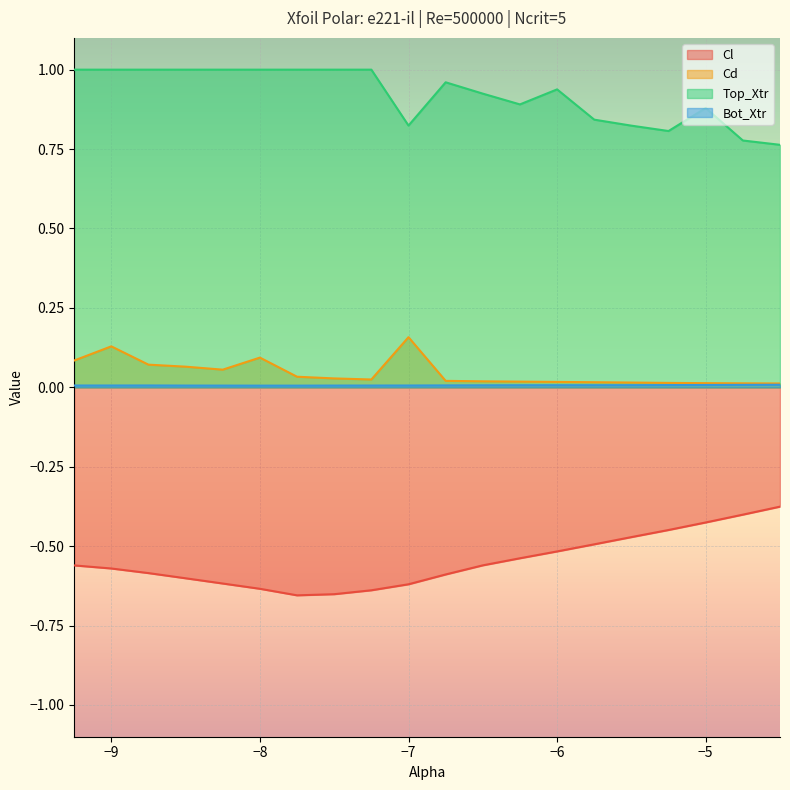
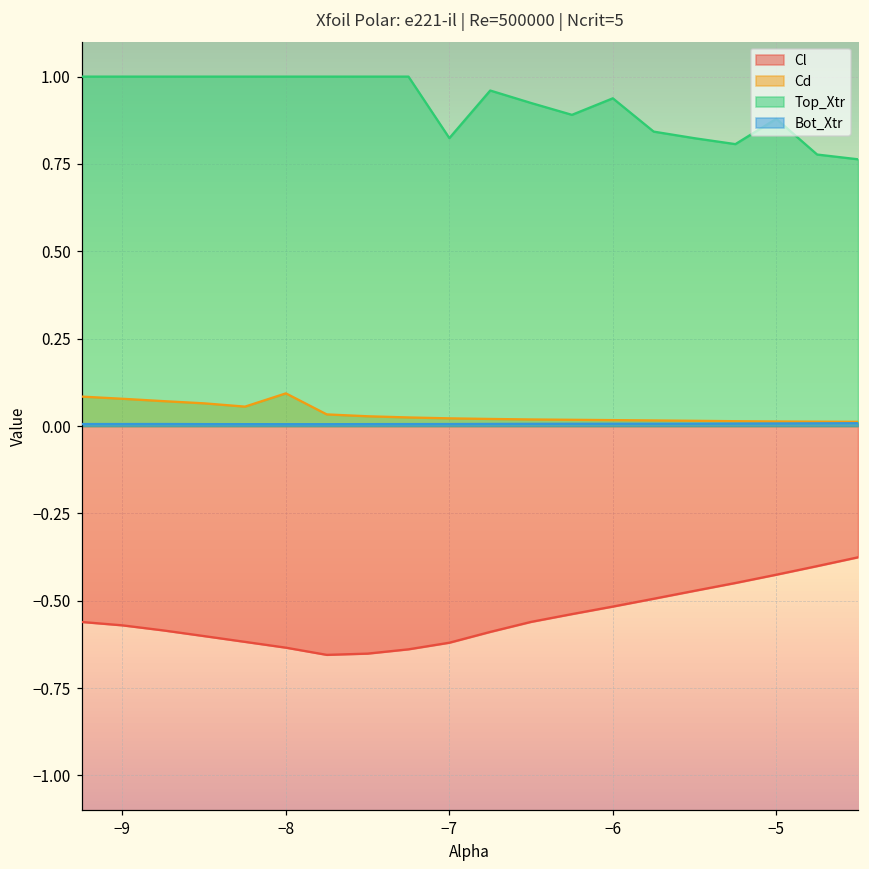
  {
    "Cd": {
-     "−9": 0.13,
+     "−9": 0.08,
      "−8": 0.09,
-     "−7": 0.16,
+     "−7": 0.02,
      "−6": 0.02
    },
    "Top_Xtr": {
      "−9": 1.00,
      "−8": 1.00,
      "−7": 0.82,
      "−6": 0.94
    }
  }
